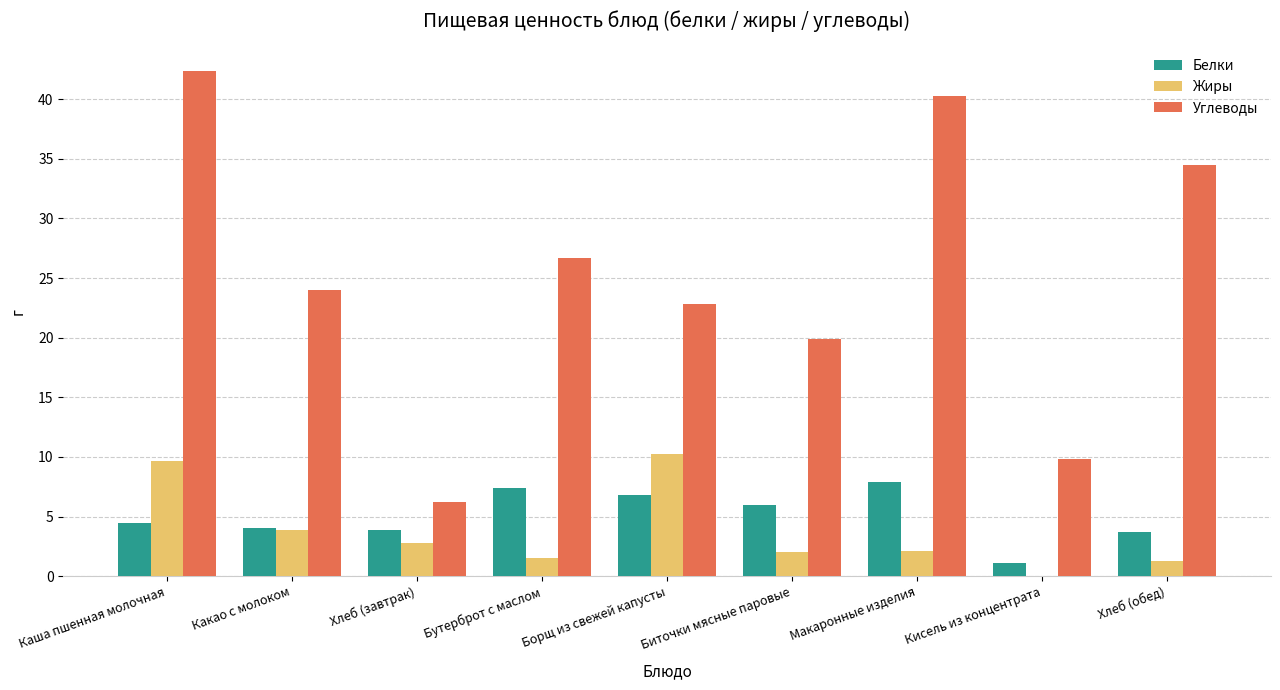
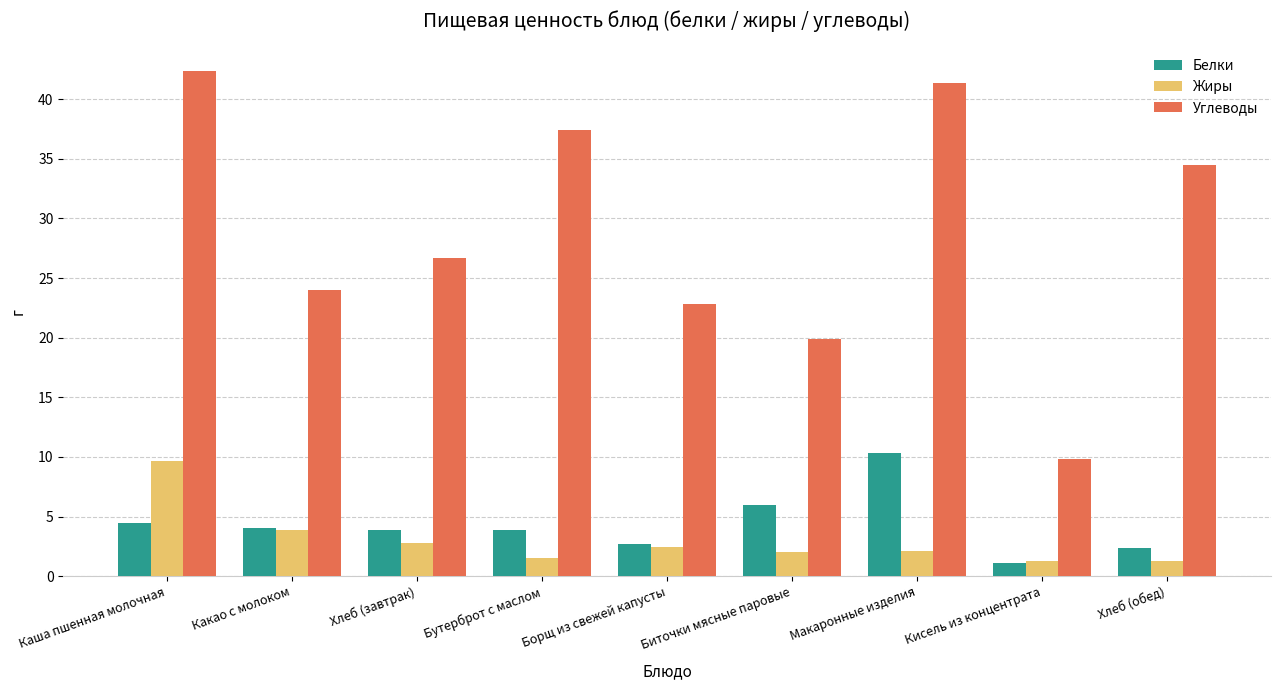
  {
    "Белки": {
      "Каша пшенная молочная": 4.4,
      "Какао с молоком": 4.0,
      "Хлеб (завтрак)": 3.9,
-     "Бутерброт с маслом": 7.4,
-     "Борщ из свежей капусты": 6.8,
+     "Бутерброт с маслом": 3.9,
+     "Борщ из свежей капусты": 2.7,
      "Биточки мясные паровые": 6.0,
-     "Макаронные изделия": 7.9,
+     "Макаронные изделия": 10.4,
      "Кисель из концентрата": 1.1,
-     "Хлеб (обед)": 3.7
+     "Хлеб (обед)": 2.3
    },
    "Жиры": {
      "Каша пшенная молочная": 9.7,
      "Какао с молоком": 3.9,
      "Хлеб (завтрак)": 2.8,
      "Бутерброт с маслом": 1.5,
-     "Борщ из свежей капусты": 10.3,
+     "Борщ из свежей капусты": 2.5,
      "Биточки мясные паровые": 2.0,
      "Макаронные изделия": 2.1,
-     "Кисель из концентрата": 0.0,
+     "Кисель из концентрата": 1.3,
      "Хлеб (обед)": 1.3
    },
    "Углеводы": {
      "Каша пшенная молочная": 42.3,
      "Какао с молоком": 24.0,
-     "Хлеб (завтрак)": 6.2,
-     "Бутерброт с маслом": 26.7,
+     "Хлеб (завтрак)": 26.7,
+     "Бутерброт с маслом": 37.4,
      "Борщ из свежей капусты": 22.8,
      "Биточки мясные паровые": 19.9,
-     "Макаронные изделия": 40.2,
+     "Макаронные изделия": 41.4,
      "Кисель из концентрата": 9.8,
      "Хлеб (обед)": 34.5
    }
  }
